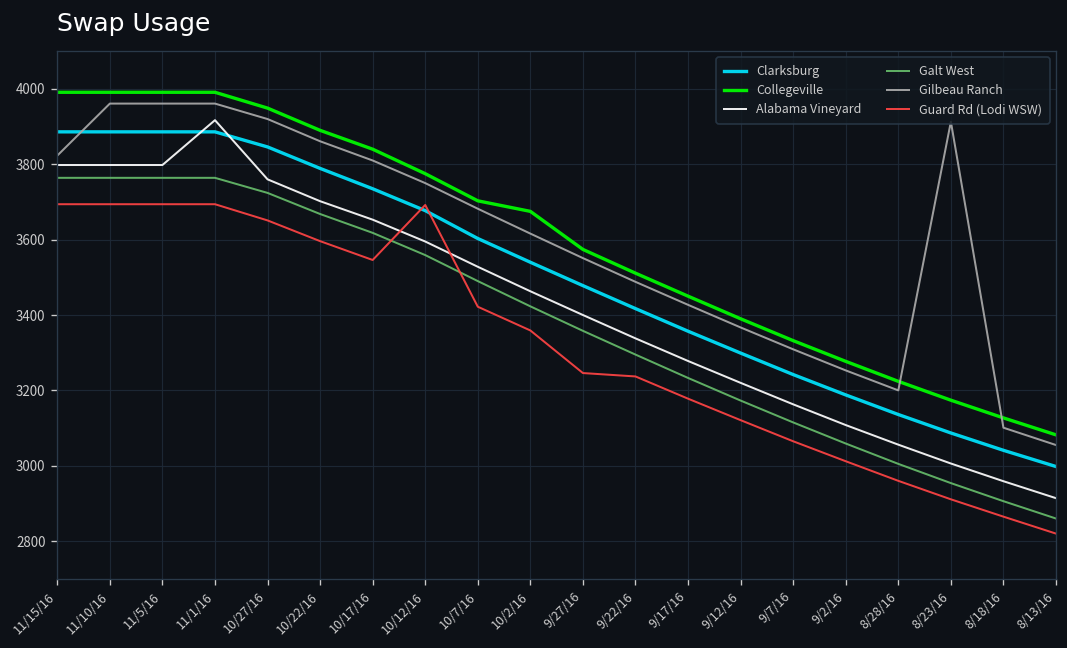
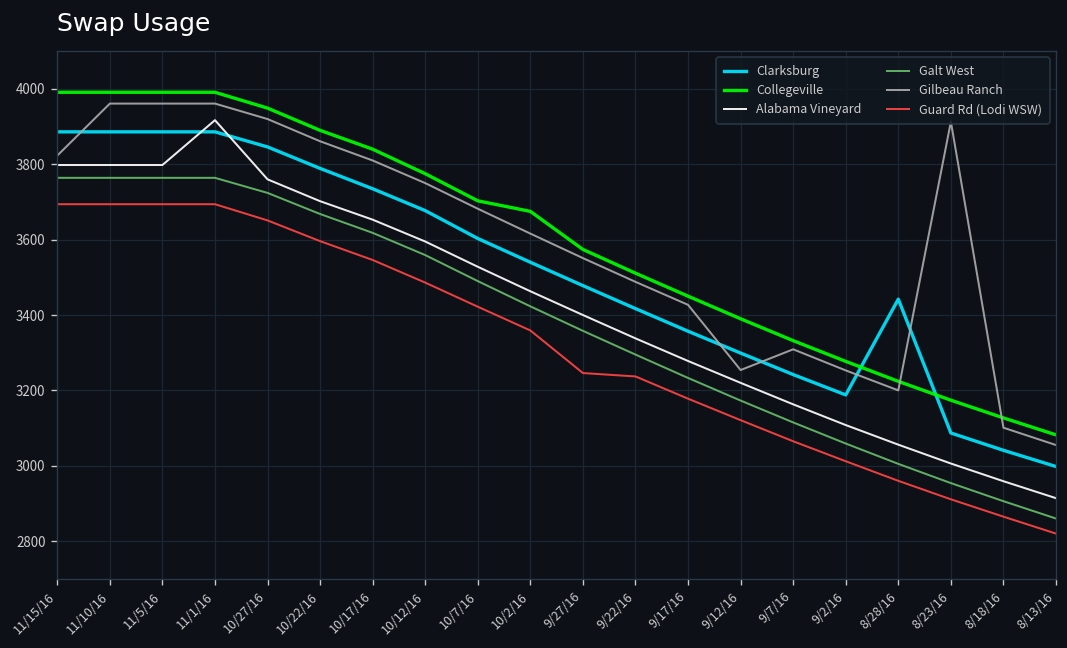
  {
    "Clarksburg": {
      "11/15/16": 3890,
      "11/10/16": 3890,
      "11/5/16": 3890,
      "11/1/16": 3890,
      "10/27/16": 3850,
      "10/22/16": 3790,
      "10/17/16": 3740,
      "10/12/16": 3680,
      "10/7/16": 3600,
      "10/2/16": 3540,
      "9/27/16": 3480,
      "9/22/16": 3420,
      "9/17/16": 3360,
      "9/12/16": 3300,
      "9/7/16": 3240,
      "9/2/16": 3190,
-     "8/28/16": 3140,
+     "8/28/16": 3440,
      "8/23/16": 3090,
      "8/18/16": 3040,
      "8/13/16": 3000
    },
    "Collegeville": {
      "11/15/16": 3990,
      "11/10/16": 3990,
      "11/5/16": 3990,
      "11/1/16": 3990,
      "10/27/16": 3950,
      "10/22/16": 3890,
      "10/17/16": 3840,
      "10/12/16": 3780,
      "10/7/16": 3700,
      "10/2/16": 3680,
      "9/27/16": 3570,
      "9/22/16": 3510,
      "9/17/16": 3450,
      "9/12/16": 3390,
      "9/7/16": 3330,
      "9/2/16": 3280,
      "8/28/16": 3220,
      "8/23/16": 3170,
      "8/18/16": 3130,
      "8/13/16": 3080
    },
    "Alabama Vineyard": {
      "11/15/16": 3800,
      "11/10/16": 3800,
      "11/5/16": 3800,
      "11/1/16": 3920,
      "10/27/16": 3760,
      "10/22/16": 3700,
      "10/17/16": 3650,
      "10/12/16": 3600,
      "10/7/16": 3530,
      "10/2/16": 3460,
      "9/27/16": 3400,
      "9/22/16": 3340,
      "9/17/16": 3280,
      "9/12/16": 3220,
      "9/7/16": 3160,
      "9/2/16": 3110,
      "8/28/16": 3060,
      "8/23/16": 3010,
      "8/18/16": 2960,
      "8/13/16": 2910
    },
    "Galt West": {
      "11/15/16": 3760,
      "11/10/16": 3760,
      "11/5/16": 3760,
      "11/1/16": 3760,
      "10/27/16": 3720,
      "10/22/16": 3670,
      "10/17/16": 3620,
      "10/12/16": 3560,
      "10/7/16": 3490,
      "10/2/16": 3420,
      "9/27/16": 3360,
      "9/22/16": 3300,
      "9/17/16": 3230,
      "9/12/16": 3170,
      "9/7/16": 3120,
      "9/2/16": 3060,
      "8/28/16": 3010,
      "8/23/16": 2950,
      "8/18/16": 2910,
      "8/13/16": 2860
    },
    "Gilbeau Ranch": {
      "11/15/16": 3820,
      "11/10/16": 3960,
      "11/5/16": 3960,
      "11/1/16": 3960,
      "10/27/16": 3920,
      "10/22/16": 3860,
      "10/17/16": 3810,
      "10/12/16": 3750,
      "10/7/16": 3680,
      "10/2/16": 3620,
      "9/27/16": 3550,
      "9/22/16": 3490,
      "9/17/16": 3430,
-     "9/12/16": 3370,
+     "9/12/16": 3250,
      "9/7/16": 3310,
      "9/2/16": 3250,
      "8/28/16": 3200,
      "8/18/16": 3100,
      "8/13/16": 3060
    },
    "Guard Rd (Lodi WSW)": {
      "11/15/16": 3690,
      "11/10/16": 3690,
      "11/5/16": 3690,
      "11/1/16": 3690,
      "10/27/16": 3650,
      "10/22/16": 3600,
      "10/17/16": 3550,
-     "10/12/16": 3690,
+     "10/12/16": 3490,
      "10/7/16": 3420,
      "10/2/16": 3360,
      "9/27/16": 3250,
      "9/22/16": 3240,
      "9/17/16": 3180,
      "9/12/16": 3120,
      "9/7/16": 3070,
      "9/2/16": 3010,
      "8/28/16": 2960,
      "8/23/16": 2910,
      "8/18/16": 2870,
      "8/13/16": 2820
    }
  }
